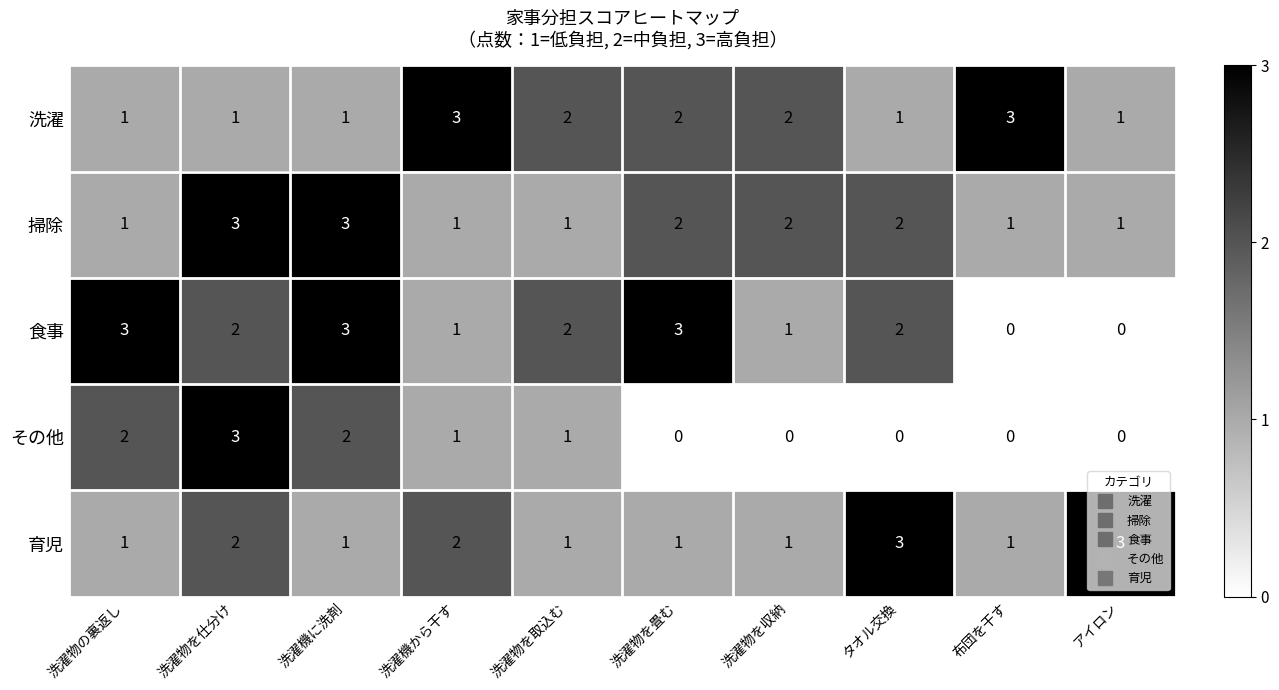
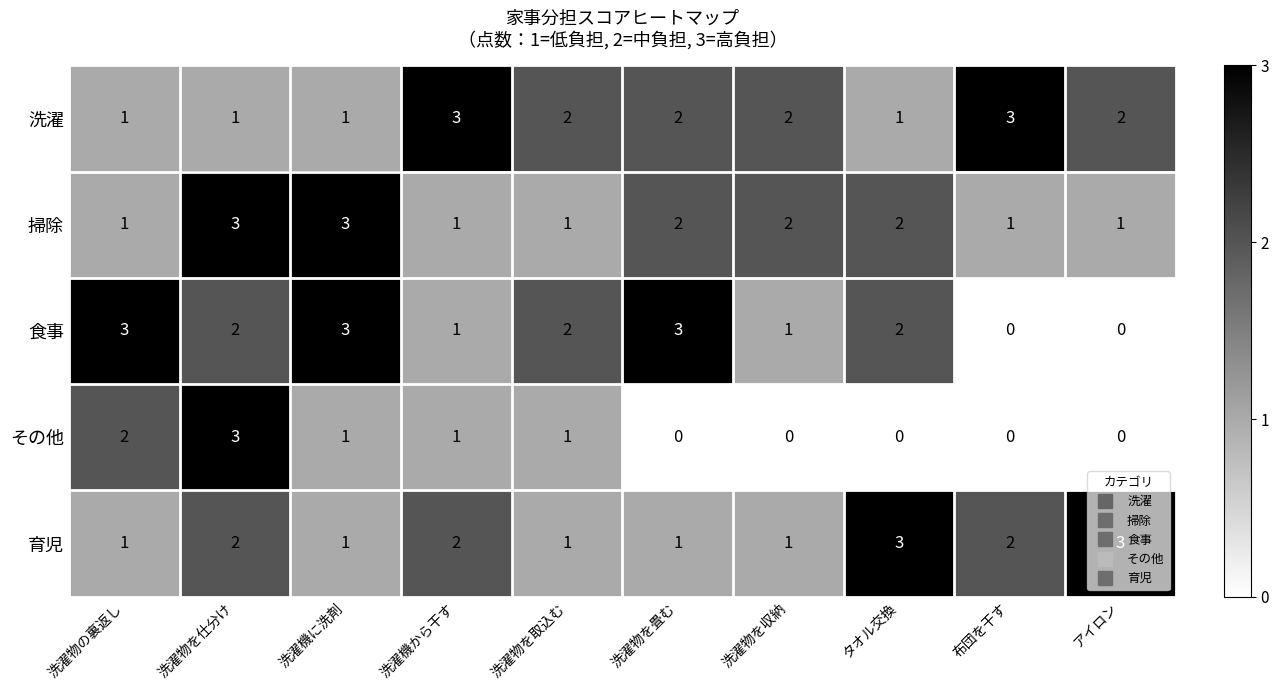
  {
    "洗濯": {
      "洗濯物の裏返し": 1,
      "洗濯物を仕分け": 1,
      "洗濯機に洗剤": 1,
      "洗濯機から干す": 3,
      "洗濯物を取込む": 2,
      "洗濯物を畳む": 2,
      "洗濯物を収納": 2,
      "タオル交換": 1,
      "布団を干す": 3,
-     "アイロン": 1
+     "アイロン": 2
    },
    "掃除": {
      "洗濯物の裏返し": 1,
      "洗濯物を仕分け": 3,
      "洗濯機に洗剤": 3,
      "洗濯機から干す": 1,
      "洗濯物を取込む": 1,
      "洗濯物を畳む": 2,
      "洗濯物を収納": 2,
      "タオル交換": 2,
      "布団を干す": 1,
      "アイロン": 1
    },
    "食事": {
      "洗濯物の裏返し": 3,
      "洗濯物を仕分け": 2,
      "洗濯機に洗剤": 3,
      "洗濯機から干す": 1,
      "洗濯物を取込む": 2,
      "洗濯物を畳む": 3,
      "洗濯物を収納": 1,
      "タオル交換": 2,
      "布団を干す": 0,
      "アイロン": 0
    },
    "その他": {
      "洗濯物の裏返し": 2,
      "洗濯物を仕分け": 3,
-     "洗濯機に洗剤": 2,
+     "洗濯機に洗剤": 1,
      "洗濯機から干す": 1,
      "洗濯物を取込む": 1,
      "洗濯物を畳む": 0,
      "洗濯物を収納": 0,
      "タオル交換": 0,
      "布団を干す": 0,
      "アイロン": 0
    },
    "育児": {
      "洗濯物の裏返し": 1,
      "洗濯物を仕分け": 2,
      "洗濯機に洗剤": 1,
      "洗濯機から干す": 2,
      "洗濯物を取込む": 1,
      "洗濯物を畳む": 1,
      "洗濯物を収納": 1,
      "タオル交換": 3,
-     "布団を干す": 1
+     "布団を干す": 2
    }
  }
